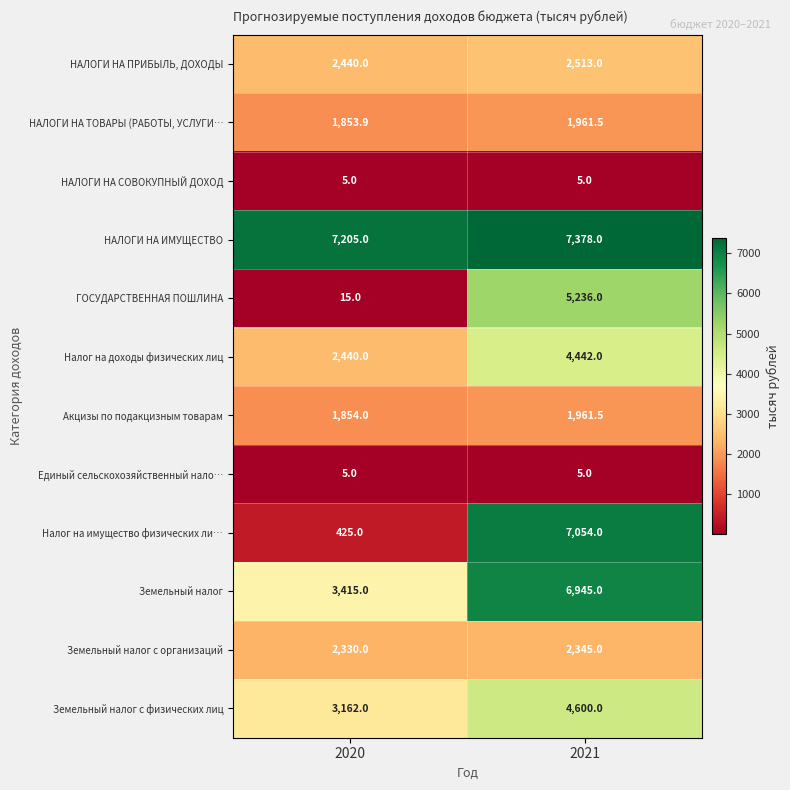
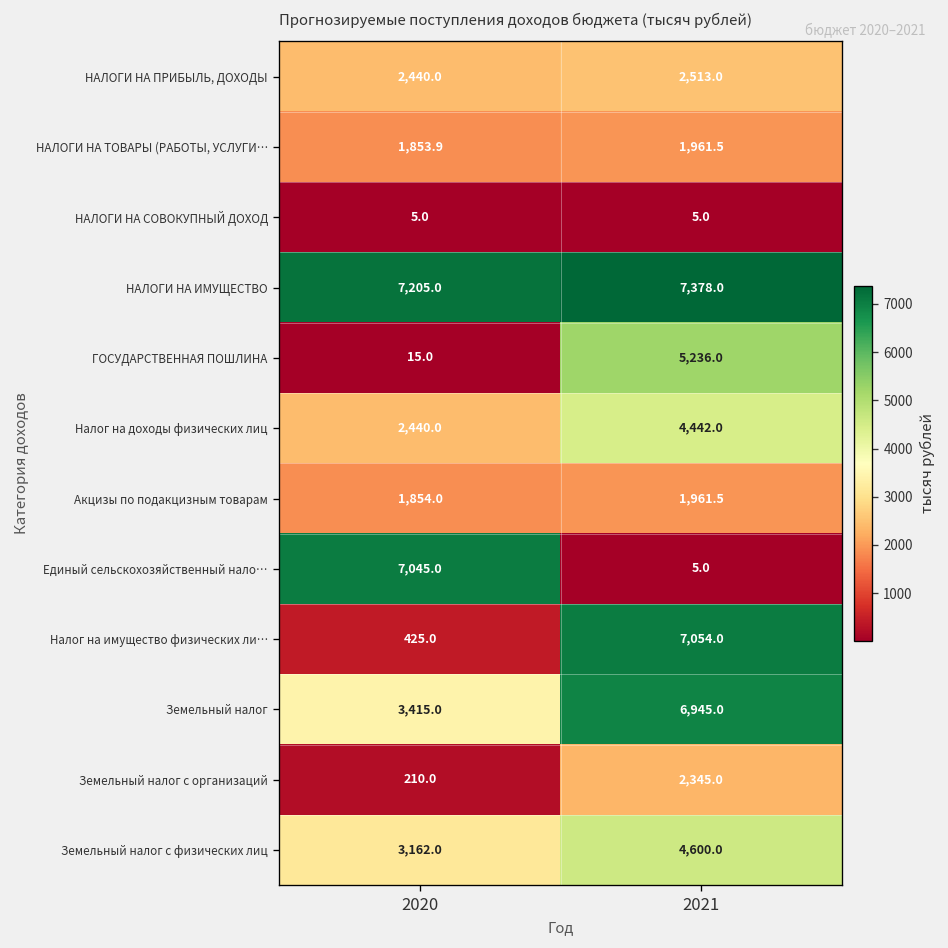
  {
    "НАЛОГИ НА ПРИБЫЛЬ, ДОХОДЫ": {
      "2020": "2,440.0",
      "2021": "2,513.0"
    },
    "НАЛОГИ НА ТОВАРЫ (РАБОТЫ, УСЛУГИ…": {
      "2020": "1,853.9",
      "2021": "1,961.5"
    },
    "НАЛОГИ НА СОВОКУПНЫЙ ДОХОД": {
      "2020": "5.0",
      "2021": "5.0"
    },
    "НАЛОГИ НА ИМУЩЕСТВО": {
      "2020": "7,205.0",
      "2021": "7,378.0"
    },
    "ГОСУДАРСТВЕННАЯ ПОШЛИНА": {
      "2020": "15.0",
      "2021": "5,236.0"
    },
    "Налог на доходы физических лиц": {
      "2020": "2,440.0",
      "2021": "4,442.0"
    },
    "Акцизы по подакцизным товарам": {
      "2020": "1,854.0",
      "2021": "1,961.5"
    },
    "Единый сельскохозяйственный нало…": {
-     "2020": "5.0",
+     "2020": "7,045.0",
      "2021": "5.0"
    },
    "Налог на имущество физических ли…": {
      "2020": "425.0",
      "2021": "7,054.0"
    },
    "Земельный налог": {
      "2020": "3,415.0",
      "2021": "6,945.0"
    },
    "Земельный налог с организаций": {
-     "2020": "2,330.0",
+     "2020": "210.0",
      "2021": "2,345.0"
    },
    "Земельный налог с физических лиц": {
      "2020": "3,162.0",
      "2021": "4,600.0"
    }
  }
